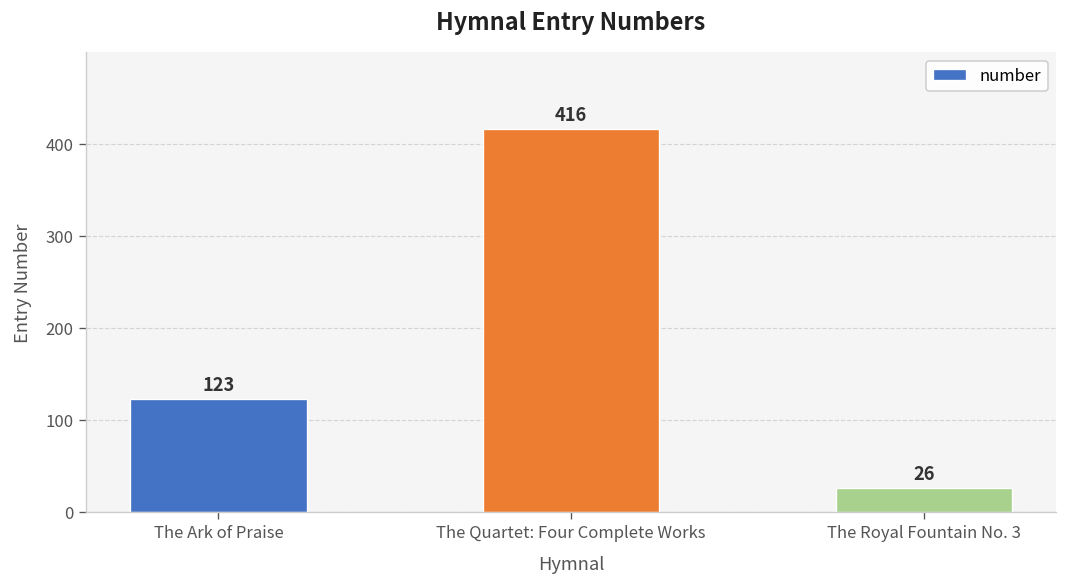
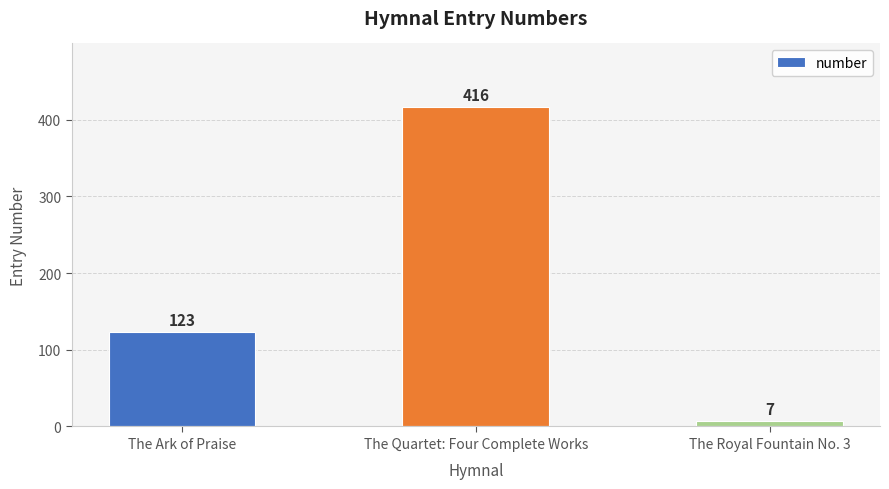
  {
    "The Ark of Praise": 123,
    "The Quartet: Four Complete Works": 416,
-   "The Royal Fountain No. 3": 26
+   "The Royal Fountain No. 3": 7
  }
